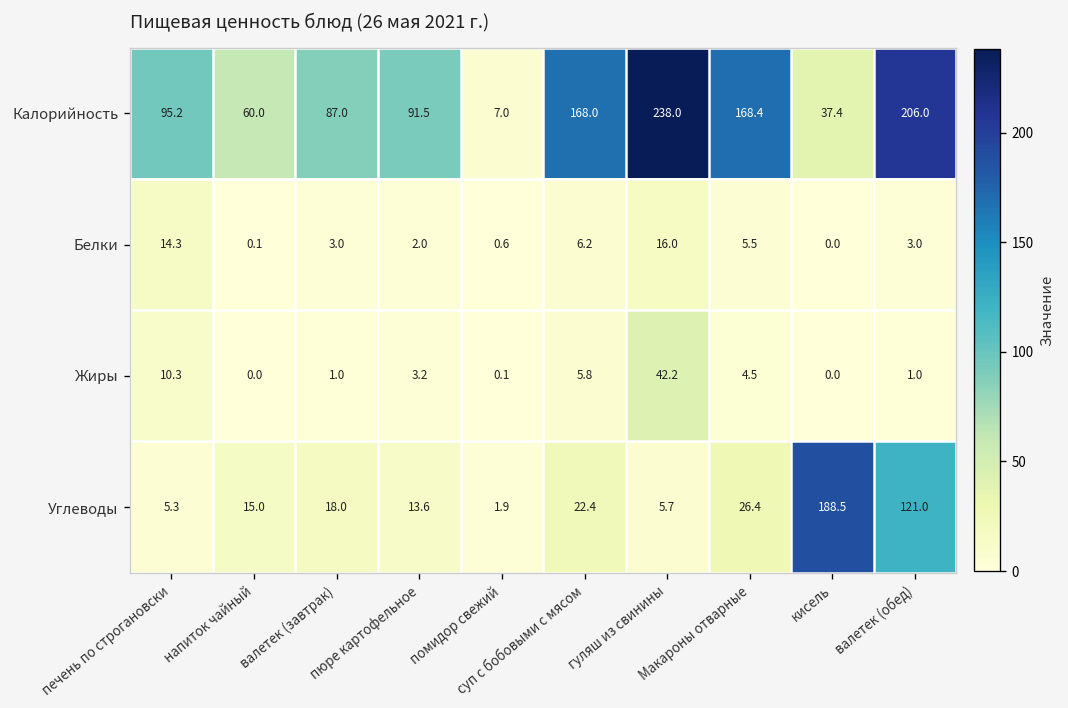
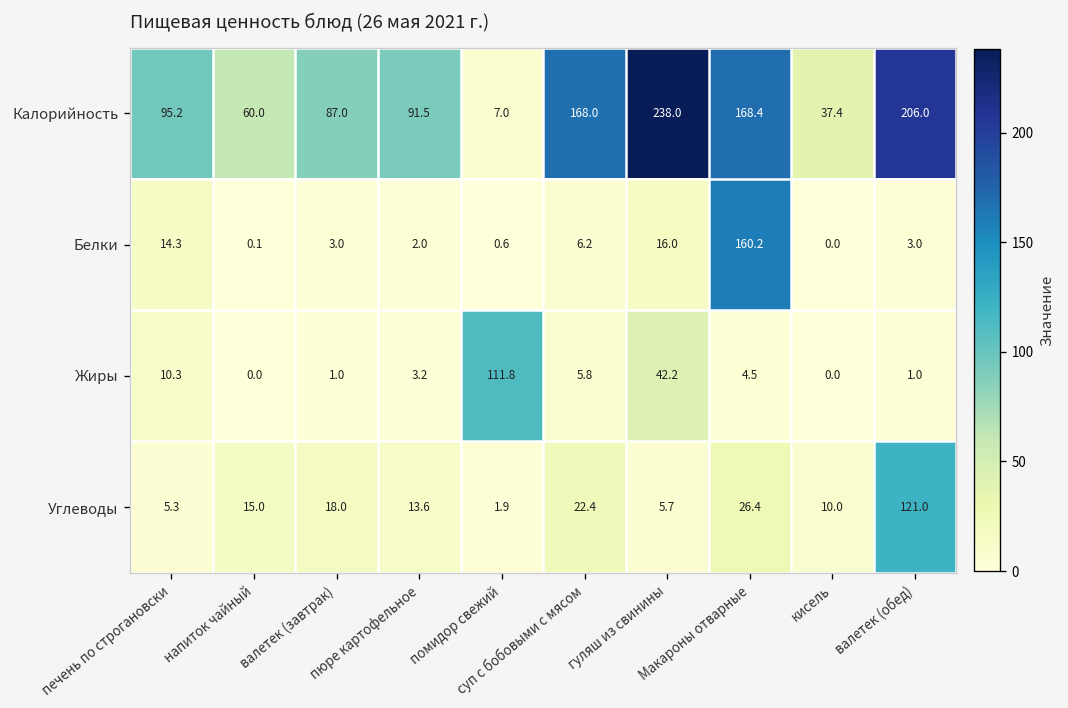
  {
    "Калорийность": {
      "печень по строгановски": 95.2,
      "напиток чайный": 60.0,
      "валетек (завтрак)": 87.0,
      "пюре картофельное": 91.5,
      "помидор свежий": 7.0,
      "суп с бобовыми с мясом": 168.0,
      "гуляш из свинины": 238.0,
      "Макароны отварные": 168.4,
      "кисель": 37.4,
      "валетек (обед)": 206.0
    },
    "Белки": {
      "печень по строгановски": 14.3,
      "напиток чайный": 0.1,
      "валетек (завтрак)": 3.0,
      "пюре картофельное": 2.0,
      "помидор свежий": 0.6,
      "суп с бобовыми с мясом": 6.2,
      "гуляш из свинины": 16.0,
-     "Макароны отварные": 5.5,
+     "Макароны отварные": 160.2,
      "кисель": 0.0,
      "валетек (обед)": 3.0
    },
    "Жиры": {
      "печень по строгановски": 10.3,
      "напиток чайный": 0.0,
      "валетек (завтрак)": 1.0,
      "пюре картофельное": 3.2,
-     "помидор свежий": 0.1,
+     "помидор свежий": 111.8,
      "суп с бобовыми с мясом": 5.8,
      "гуляш из свинины": 42.2,
      "Макароны отварные": 4.5,
      "кисель": 0.0,
      "валетек (обед)": 1.0
    },
    "Углеводы": {
      "печень по строгановски": 5.3,
      "напиток чайный": 15.0,
      "валетек (завтрак)": 18.0,
      "пюре картофельное": 13.6,
      "помидор свежий": 1.9,
      "суп с бобовыми с мясом": 22.4,
      "гуляш из свинины": 5.7,
      "Макароны отварные": 26.4,
-     "кисель": 188.5,
+     "кисель": 10.0,
      "валетек (обед)": 121.0
    }
  }
